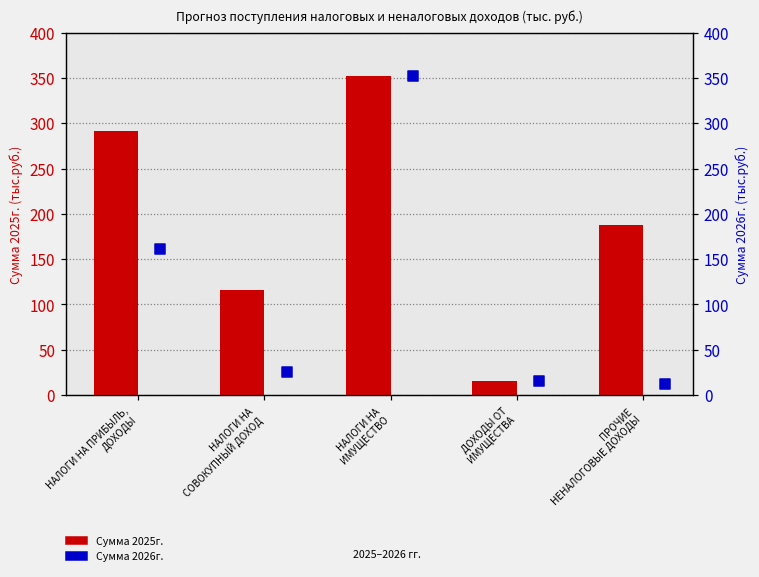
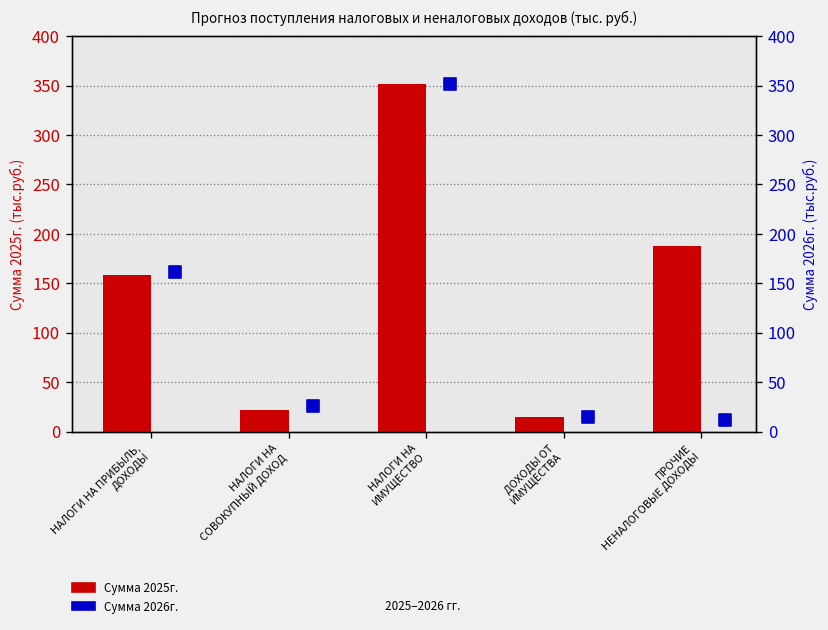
  {
    "Сумма 2025г.": {
-     "НАЛОГИ НА ПРИБЫЛЬ, ДОХОДЫ": 290,
-     "НАЛОГИ НА СОВОКУПНЫЙ ДОХОД": 120,
+     "НАЛОГИ НА ПРИБЫЛЬ, ДОХОДЫ": 160,
+     "НАЛОГИ НА СОВОКУПНЫЙ ДОХОД": 20,
      "НАЛОГИ НА ИМУЩЕСТВО": 350,
      "ДОХОДЫ ОТ ИМУЩЕСТВА": 20,
      "ПРОЧИЕ НЕНАЛОГОВЫЕ ДОХОДЫ": 190
    }
  }
